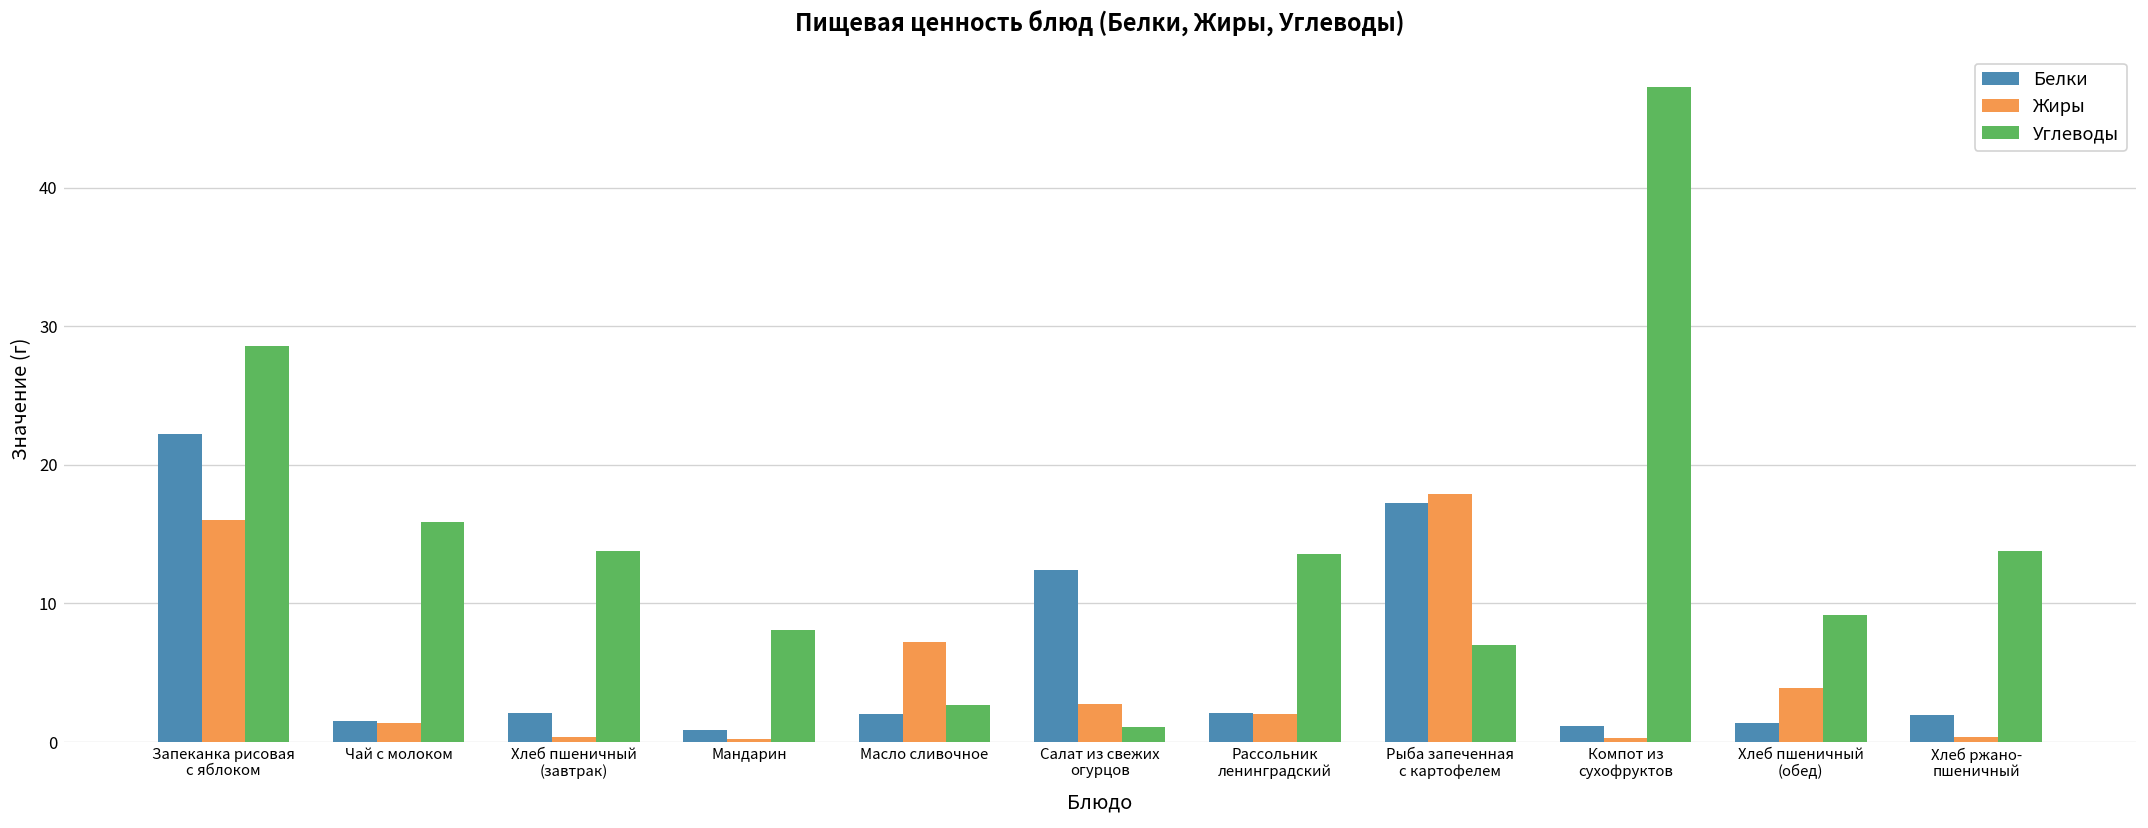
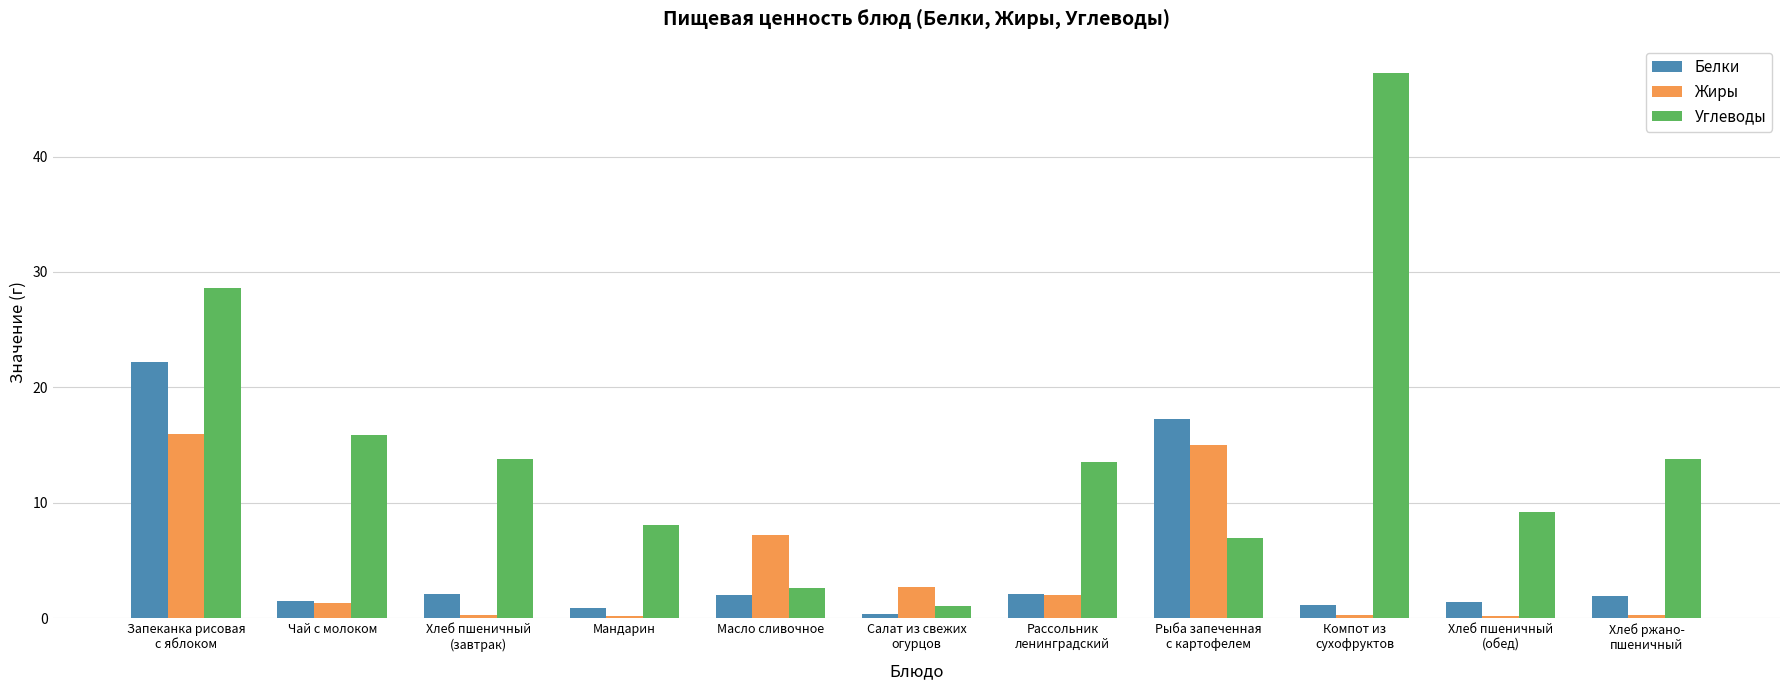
  {
    "Белки": {
      "Запеканка рисовая с яблоком": 22.2,
      "Чай с молоком": 1.5,
      "Хлеб пшеничный (завтрак)": 2.1,
      "Мандарин": 0.9,
      "Масло сливочное": 2.0,
-     "Салат из свежих огурцов": 12.4,
+     "Салат из свежих огурцов": 0.4,
      "Рассольник ленинградский": 2.1,
      "Рыба запеченная с картофелем": 17.3,
      "Компот из сухофруктов": 1.2,
      "Хлеб пшеничный (обед)": 1.4,
      "Хлеб ржано- пшеничный": 2.0
    },
    "Жиры": {
      "Запеканка рисовая с яблоком": 16.0,
      "Чай с молоком": 1.4,
      "Хлеб пшеничный (завтрак)": 0.3,
      "Масло сливочное": 7.2,
      "Салат из свежих огурцов": 2.7,
      "Рассольник ленинградский": 2.0,
-     "Рыба запеченная с картофелем": 17.9,
+     "Рыба запеченная с картофелем": 15.0,
      "Компот из сухофруктов": 0.3,
-     "Хлеб пшеничный (обед)": 3.9,
+     "Хлеб пшеничный (обед)": 0.2,
      "Хлеб ржано- пшеничный": 0.3
    },
    "Углеводы": {
      "Запеканка рисовая с яблоком": 28.6,
      "Чай с молоком": 15.9,
      "Хлеб пшеничный (завтрак)": 13.8,
      "Мандарин": 8.1,
      "Масло сливочное": 2.7,
      "Салат из свежих огурцов": 1.1,
      "Рассольник ленинградский": 13.6,
      "Рыба запеченная с картофелем": 7.0,
      "Компот из сухофруктов": 47.3,
      "Хлеб пшеничный (обед)": 9.2,
      "Хлеб ржано- пшеничный": 13.8
    }
  }
